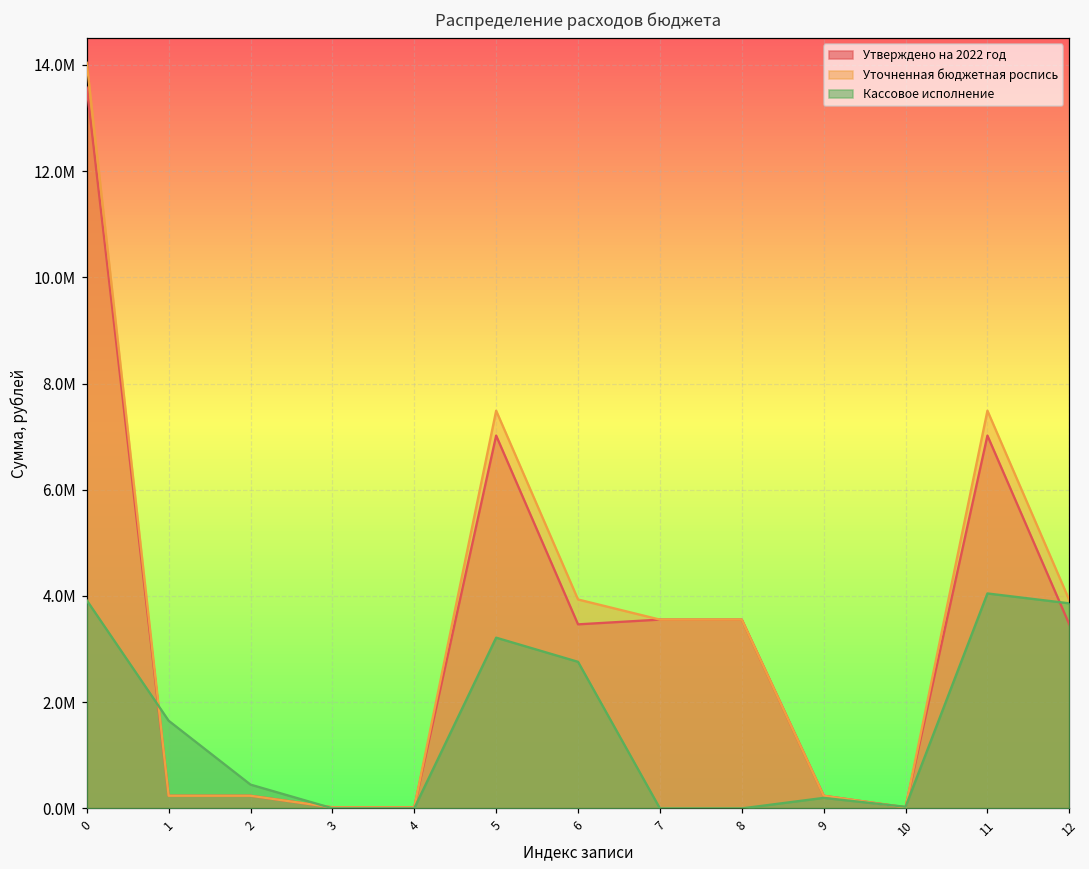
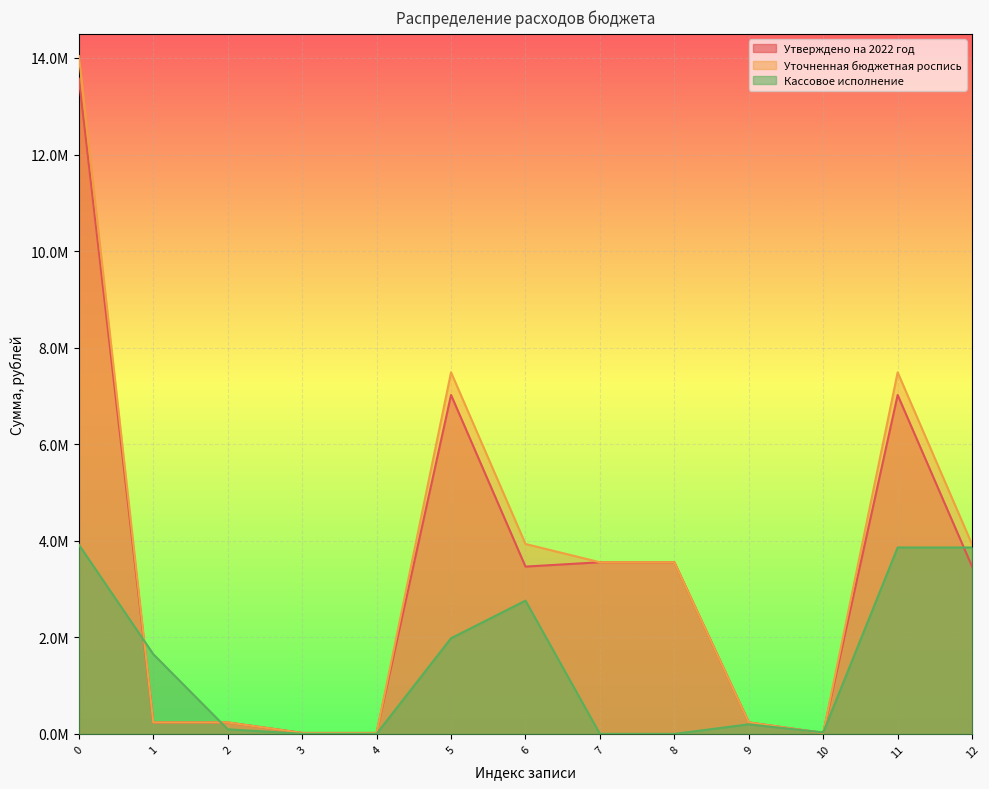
  {
    "Кассовое исполнение": {
      "0": 3900000,
      "1": 1700000,
-     "2": 400000,
-     "5": 3200000,
+     "2": 100000,
+     "5": 2000000,
      "6": 2800000,
      "7": 0,
      "8": 0,
-     "11": 4000000,
+     "11": 3900000,
      "12": 3900000
    }
  }
